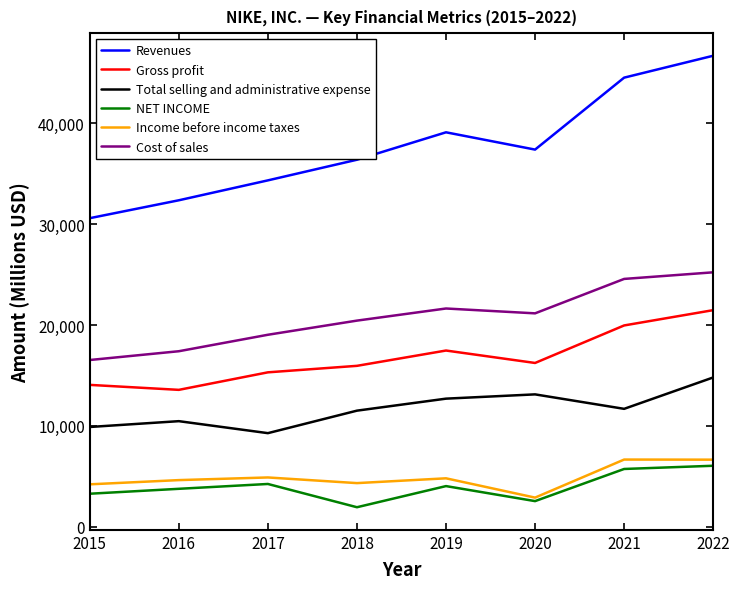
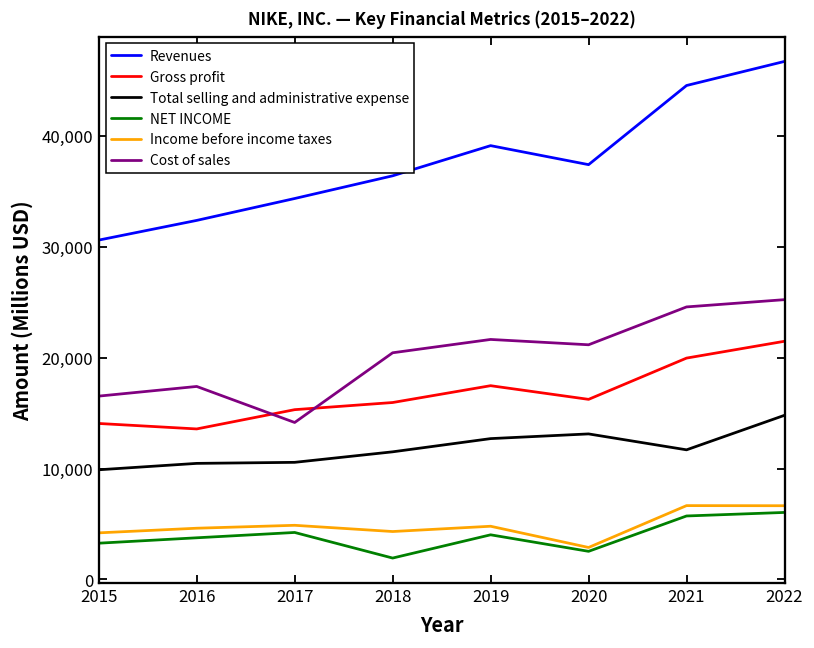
  {
    "Revenues": {
      "2015": "30,600",
      "2016": "32,400",
      "2017": "34,400",
      "2018": "36,400",
      "2019": "39,100",
      "2020": "37,400",
      "2021": "44,500",
      "2022": "46,700"
    },
    "Gross profit": {
      "2015": "14,100",
      "2016": "13,600",
      "2017": "15,300",
      "2018": "16,000",
      "2019": "17,500",
      "2020": "16,200",
      "2021": "20,000",
      "2022": "21,500"
    },
    "Total selling and administrative expense": {
      "2015": "9,900",
      "2016": "10,500",
-     "2017": "9,300",
+     "2017": "10,600",
      "2018": "11,500",
      "2019": "12,700",
      "2020": "13,100",
      "2021": "11,700",
      "2022": "14,800"
    },
    "NET INCOME": {
      "2015": "3,300",
      "2016": "3,800",
      "2017": "4,200",
      "2018": "1,900",
      "2019": "4,000",
      "2020": "2,500",
      "2021": "5,700",
      "2022": "6,000"
    },
    "Income before income taxes": {
      "2015": "4,200",
      "2016": "4,600",
      "2017": "4,900",
      "2018": "4,300",
      "2019": "4,800",
      "2020": "2,900",
      "2021": "6,700",
      "2022": "6,700"
    },
    "Cost of sales": {
      "2015": "16,500",
      "2016": "17,400",
-     "2017": "19,000",
+     "2017": "14,200",
      "2018": "20,400",
      "2019": "21,600",
      "2020": "21,200",
      "2021": "24,600",
      "2022": "25,200"
    }
  }
